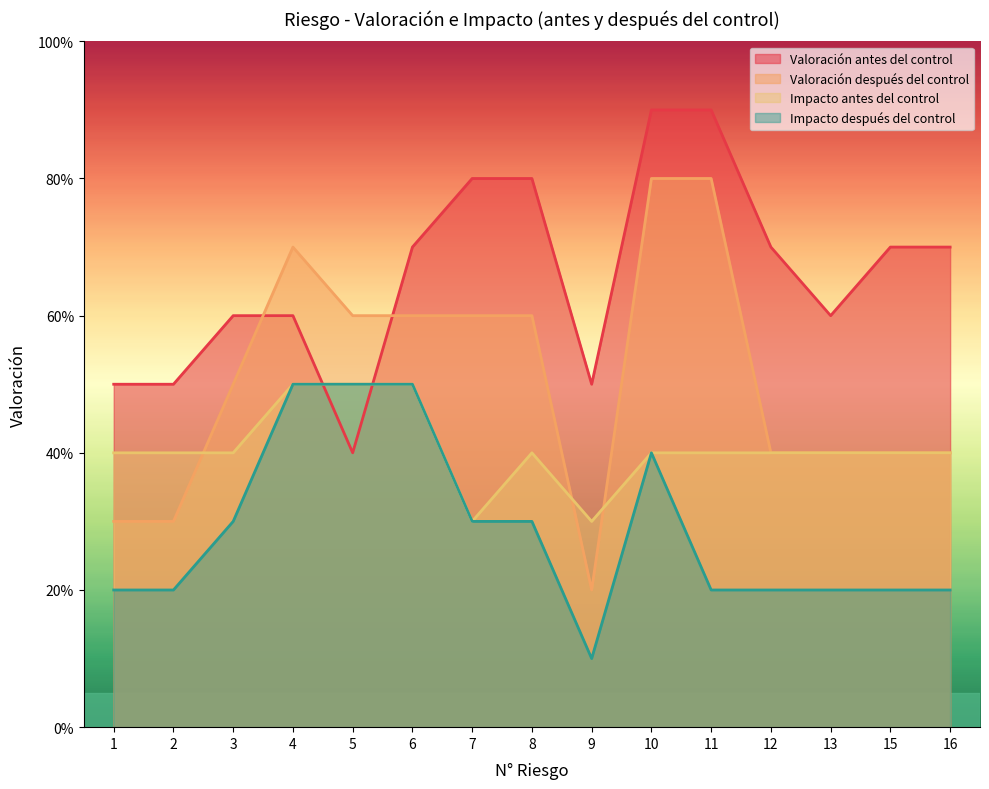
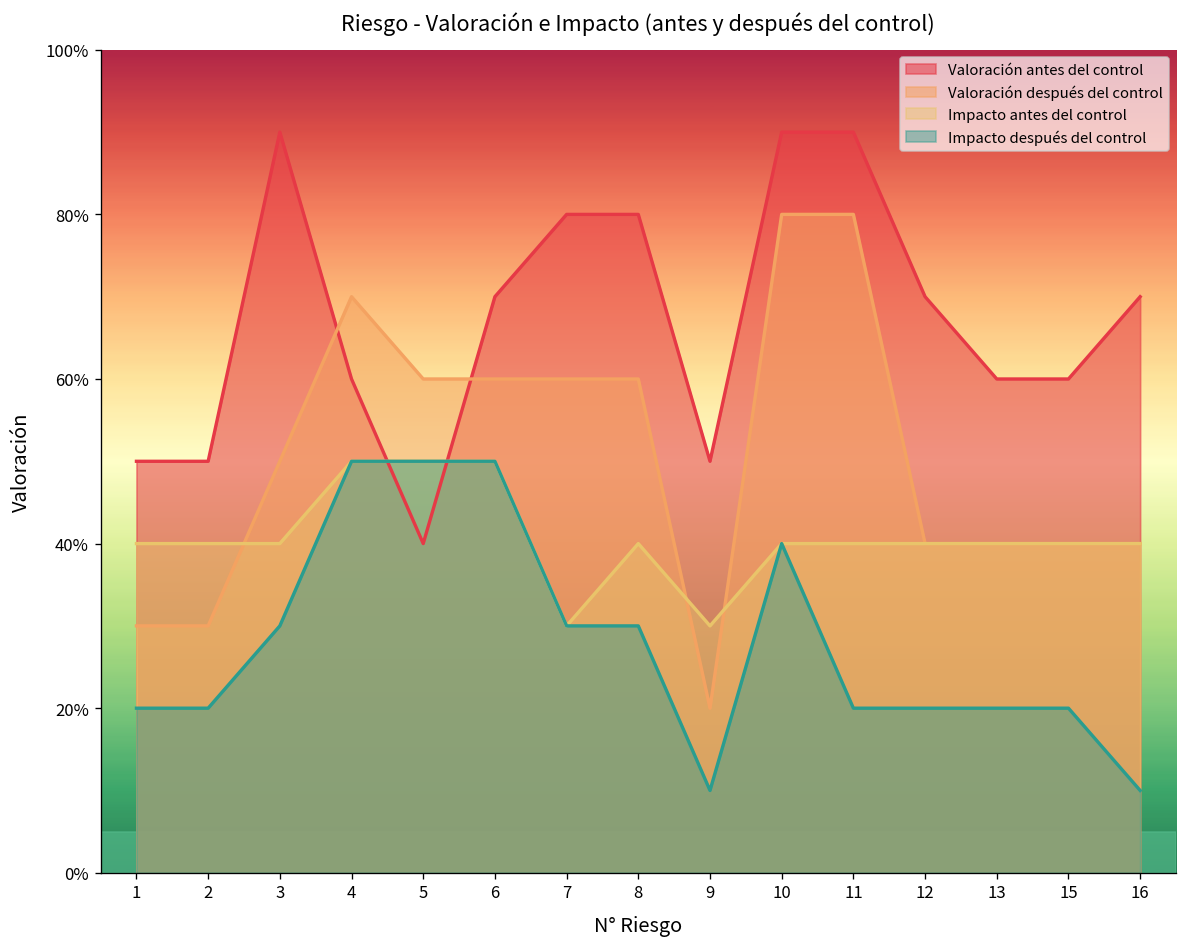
  {
    "Valoración antes del control": {
      "1": "50%",
      "2": "50%",
-     "3": "60%",
+     "3": "90%",
      "4": "60%",
      "5": "40%",
      "6": "70%",
      "7": "80%",
      "8": "80%",
      "9": "50%",
      "10": "90%",
      "11": "90%",
      "12": "70%",
      "13": "60%",
-     "15": "70%",
+     "15": "60%",
      "16": "70%"
    },
    "Impacto después del control": {
      "1": "20%",
      "2": "20%",
      "3": "30%",
      "8": "30%",
      "9": "10%",
      "11": "20%",
      "12": "20%",
      "13": "20%",
      "15": "20%",
-     "16": "20%"
+     "16": "10%"
    }
  }
